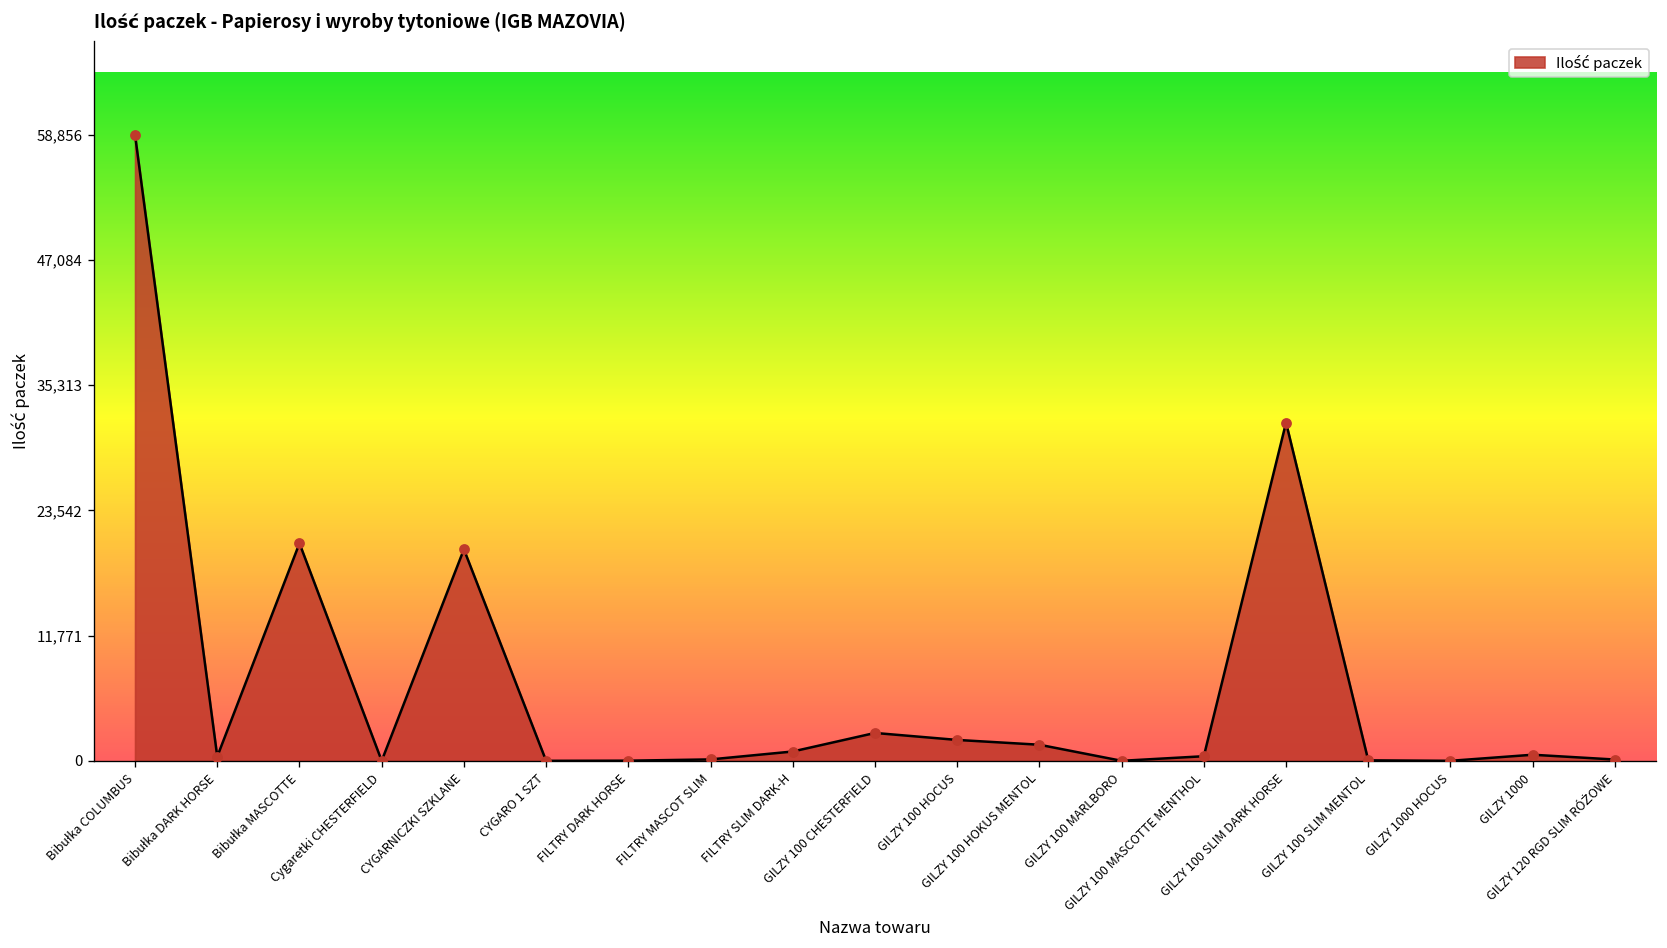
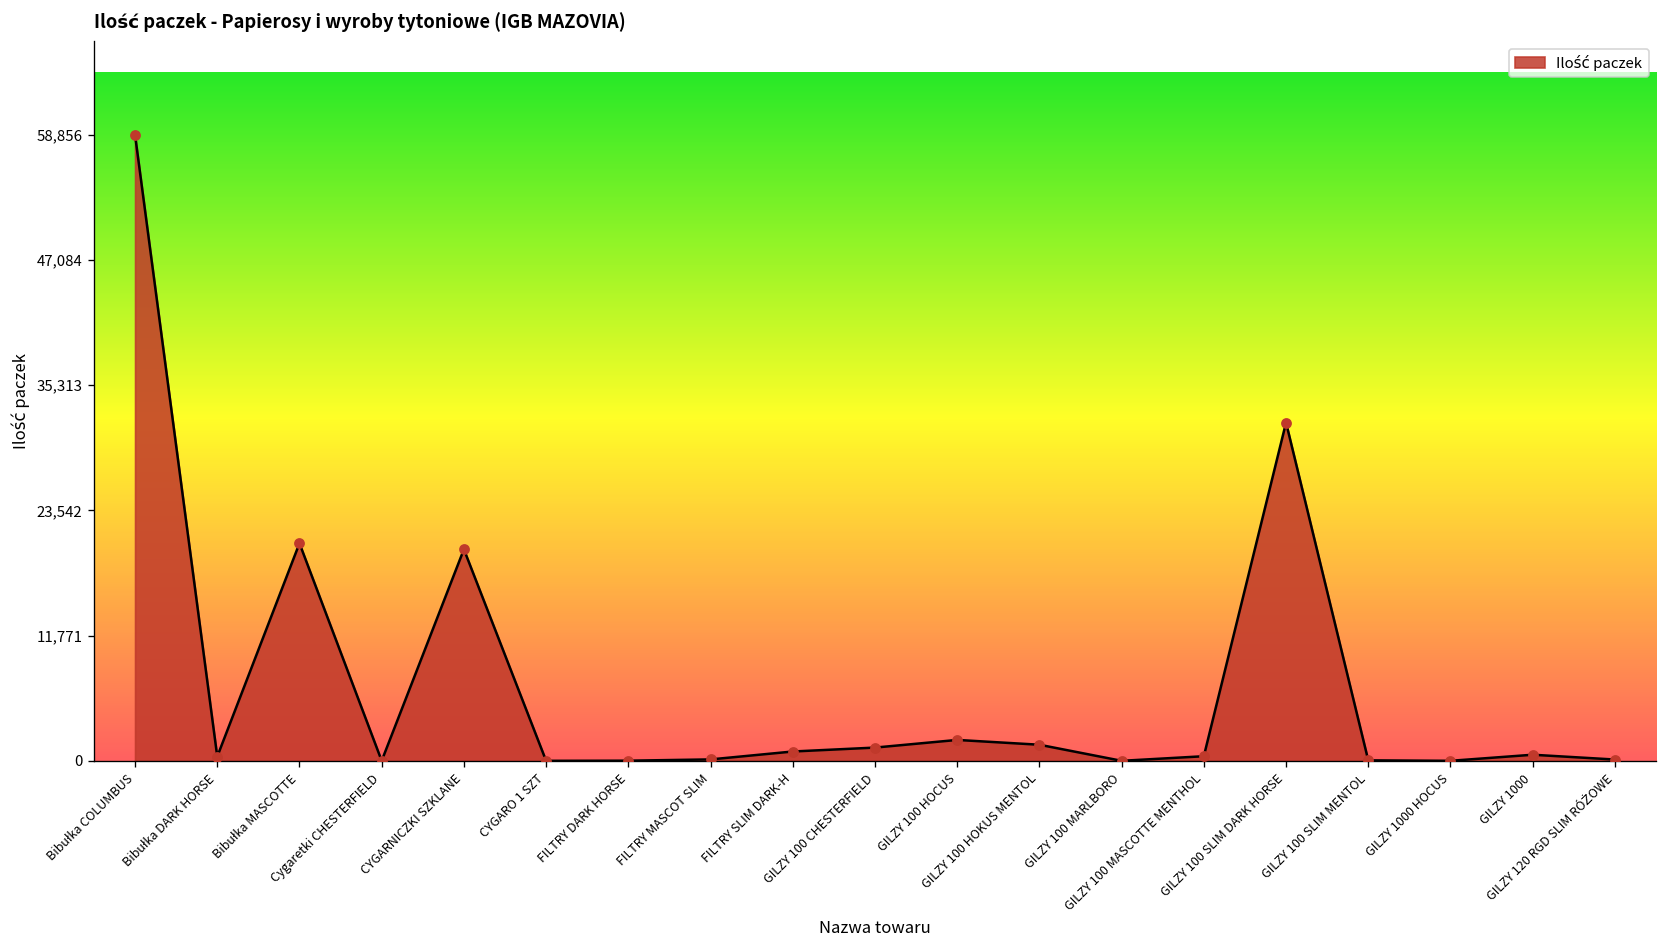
  {
    "Bibułka COLUMBUS": "59,000",
    "Bibułka DARK HORSE": "0",
    "Bibułka MASCOTTE": "20,000",
    "Cygaretki CHESTERFIELD": "0",
    "CYGARNICZKI SZKLANE": "20,000",
    "CYGARO 1 SZT": "0",
    "FILTRY DARK HORSE": "0",
    "FILTRY MASCOT SLIM": "0",
    "FILTRY SLIM DARK-H": "1,000",
-   "GILZY 100 CHESTERFIELD": "3,000",
+   "GILZY 100 CHESTERFIELD": "1,000",
    "GILZY 100 HOCUS": "2,000",
    "GILZY 100 HOKUS MENTOL": "2,000",
    "GILZY 100 MARLBORO": "0",
    "GILZY 100 MASCOTTE MENTHOL": "0",
    "GILZY 100 SLIM DARK HORSE": "32,000",
    "GILZY 100 SLIM MENTOL": "0",
    "GILZY 1000 HOCUS": "0",
    "GILZY 1000": "1,000",
    "GILZY 120 RGD SLIM RÓŻOWE": "0"
  }
